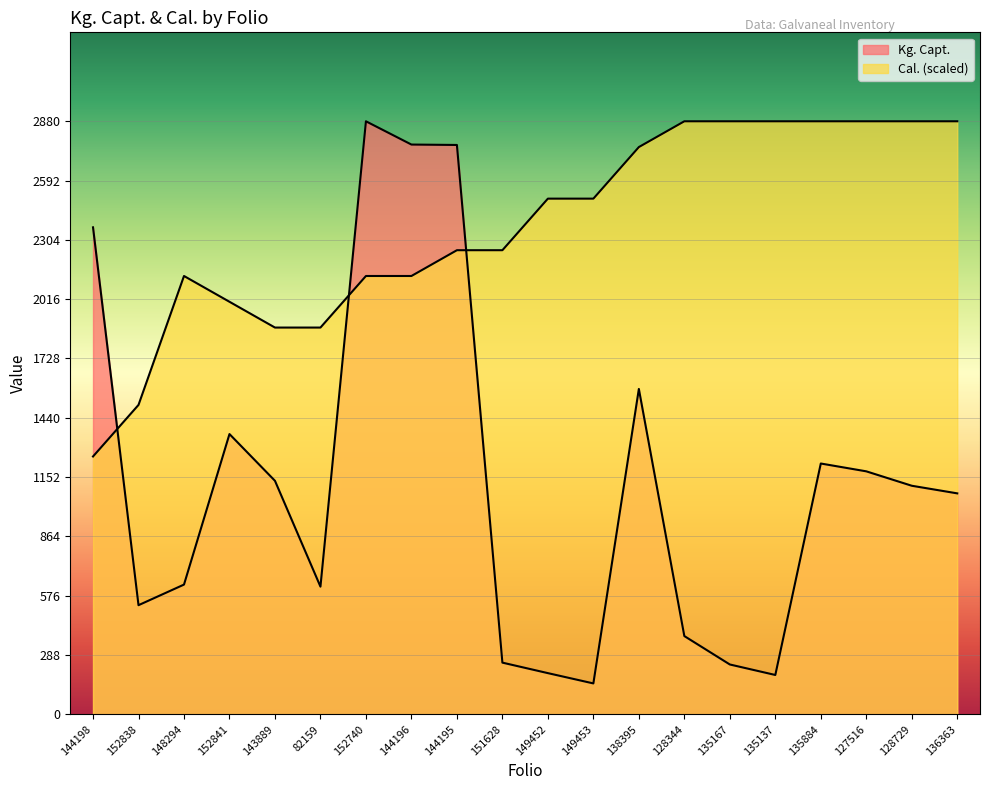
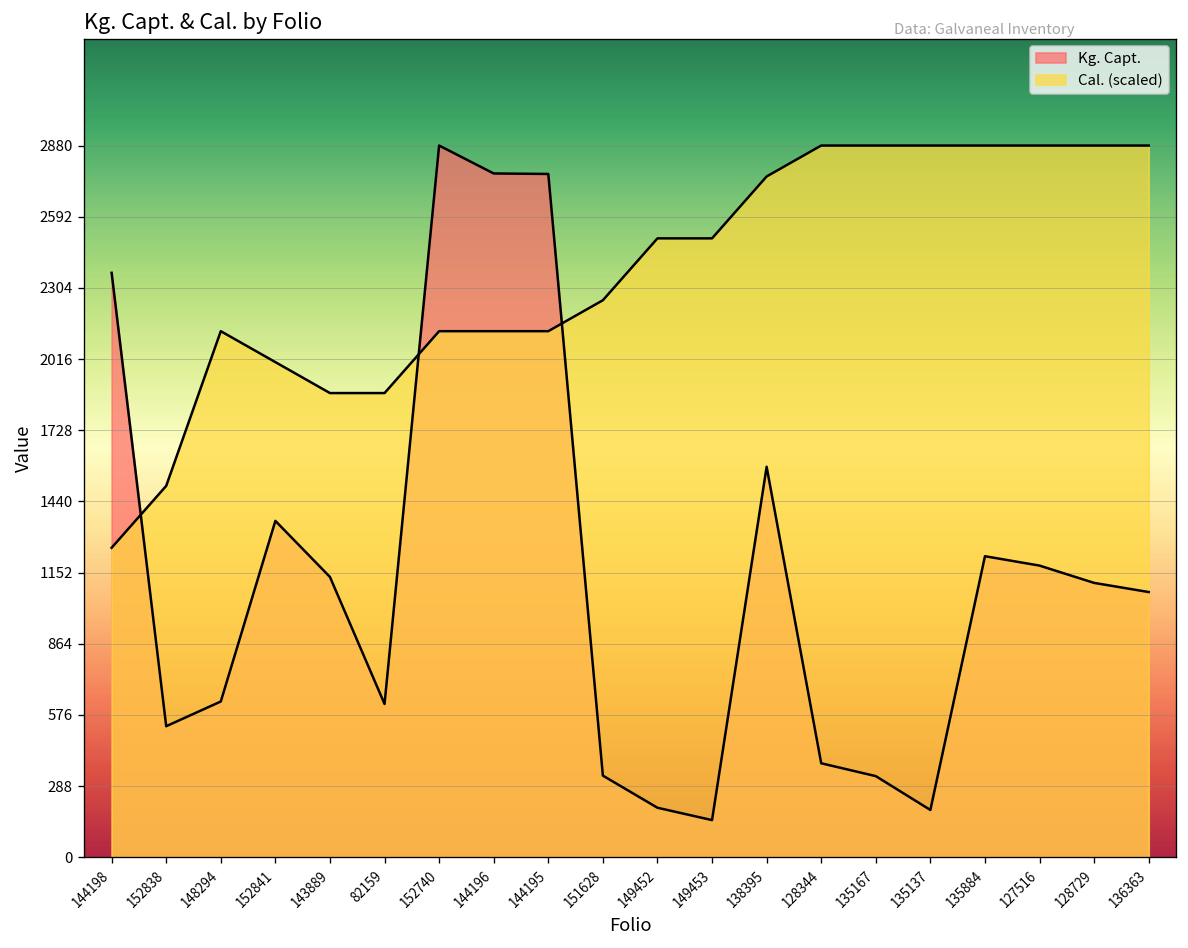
  {
    "Kg. Capt.": {
      "144198": 2370,
      "152838": 530,
      "148294": 630,
      "152841": 1360,
      "143889": 1130,
      "82159": 620,
      "152740": 2880,
      "144196": 2770,
      "144195": 2770,
-     "151628": 250,
+     "151628": 330,
      "149452": 200,
      "149453": 150,
      "138395": 1580,
      "128344": 380,
-     "135167": 240,
+     "135167": 330,
      "135137": 190,
      "135884": 1220,
      "127516": 1180,
      "128729": 1110,
      "136363": 1070
    },
    "Cal. (scaled)": {
      "144198": 1250,
      "152838": 1500,
      "148294": 2130,
      "152841": 2000,
      "143889": 1880,
      "82159": 1880,
      "152740": 2130,
      "144196": 2130,
-     "144195": 2250,
+     "144195": 2130,
      "151628": 2250,
      "149452": 2500,
      "149453": 2500,
      "138395": 2750,
      "128344": 2880,
      "135167": 2880,
      "135137": 2880,
      "135884": 2880,
      "127516": 2880,
      "128729": 2880,
      "136363": 2880
    }
  }
